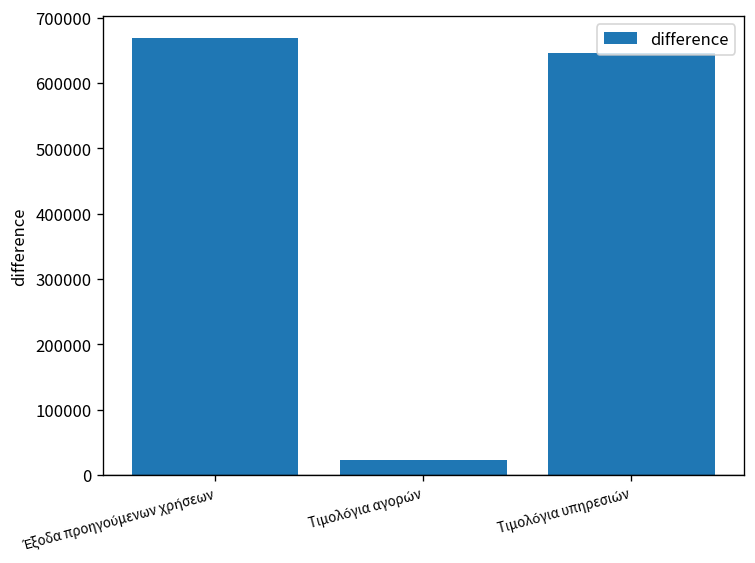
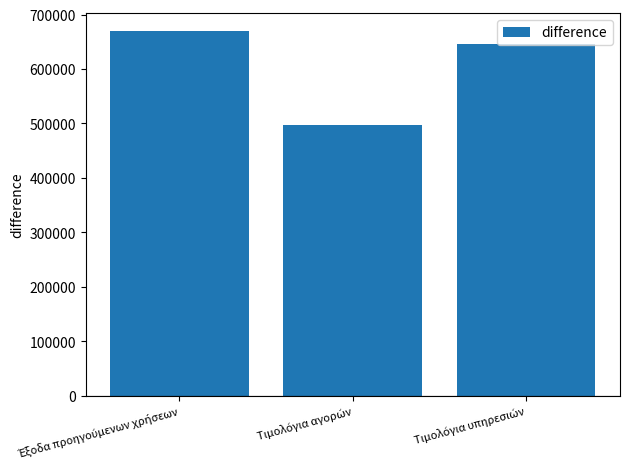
  {
    "Έξοδα προηγούμενων χρήσεων": 670000,
-   "Τιμολόγια αγορών": 20000
+   "Τιμολόγια αγορών": 500000
  }
